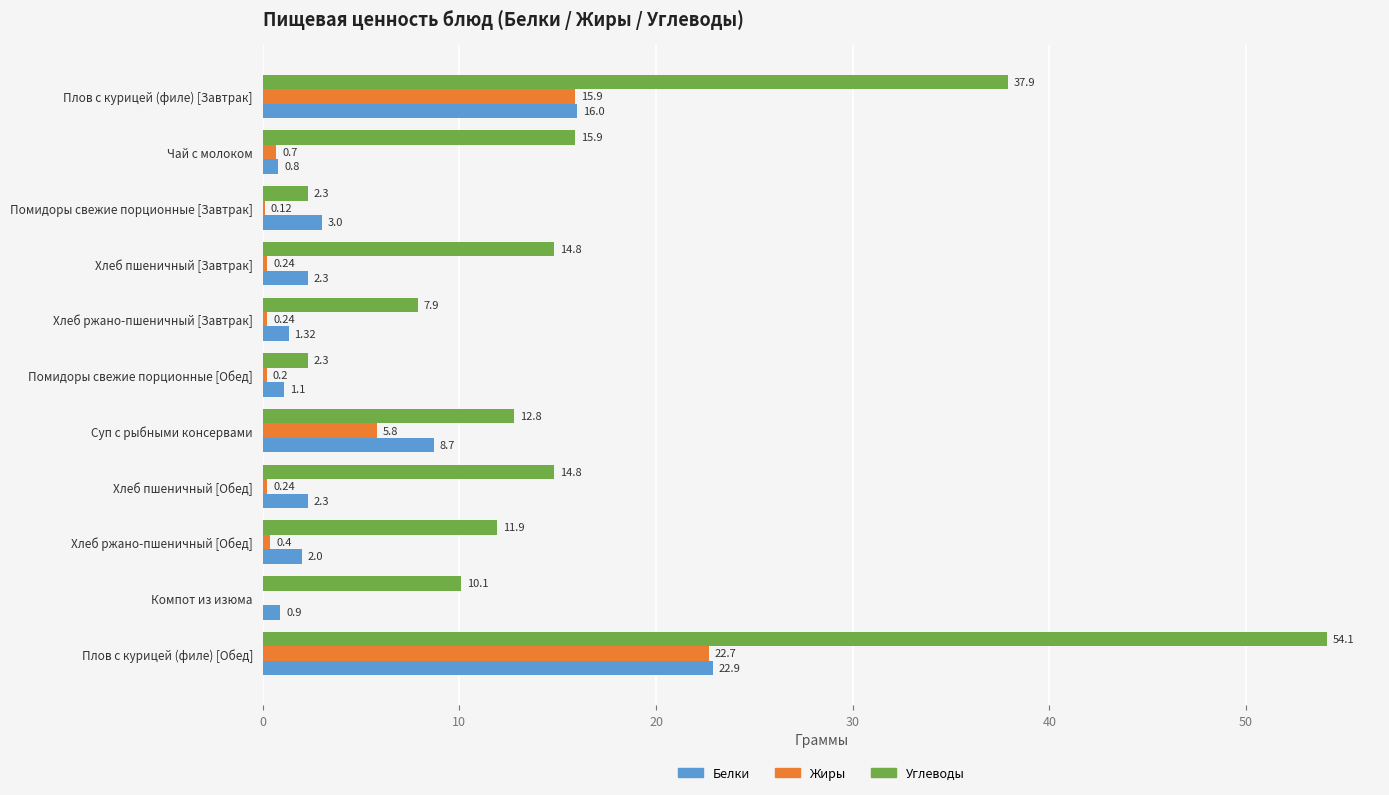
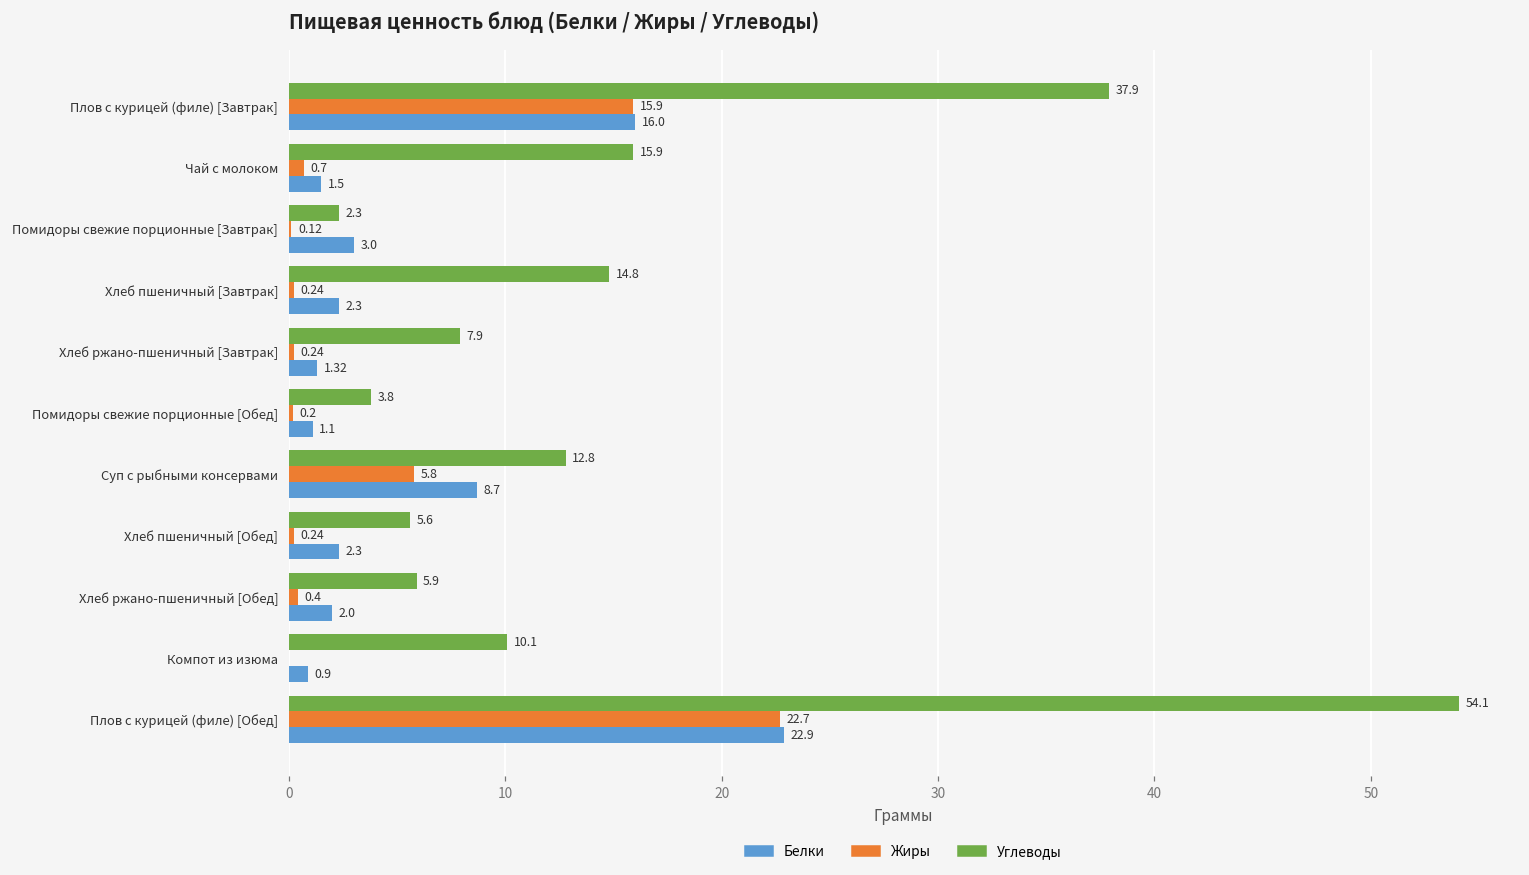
  {
    "Белки": {
      "Плов с курицей (филе) [Завтрак]": 16.0,
-     "Чай с молоком": 0.8,
+     "Чай с молоком": 1.5,
      "Помидоры свежие порционные [Завтрак]": 3.0,
      "Хлеб пшеничный [Завтрак]": 2.3,
      "Хлеб ржано-пшеничный [Завтрак]": 1.32,
      "Помидоры свежие порционные [Обед]": 1.1,
      "Суп с рыбными консервами": 8.7,
      "Хлеб пшеничный [Обед]": 2.3,
      "Хлеб ржано-пшеничный [Обед]": 2.0,
      "Компот из изюма": 0.9,
      "Плов с курицей (филе) [Обед]": 22.9
    },
    "Жиры": {
      "Плов с курицей (филе) [Завтрак]": 15.9,
      "Чай с молоком": 0.7,
      "Помидоры свежие порционные [Завтрак]": 0.12,
      "Хлеб пшеничный [Завтрак]": 0.24,
      "Хлеб ржано-пшеничный [Завтрак]": 0.24,
      "Помидоры свежие порционные [Обед]": 0.2,
      "Суп с рыбными консервами": 5.8,
      "Хлеб пшеничный [Обед]": 0.24,
      "Хлеб ржано-пшеничный [Обед]": 0.4,
      "Плов с курицей (филе) [Обед]": 22.7
    },
    "Углеводы": {
      "Плов с курицей (филе) [Завтрак]": 37.9,
      "Чай с молоком": 15.9,
      "Помидоры свежие порционные [Завтрак]": 2.3,
      "Хлеб пшеничный [Завтрак]": 14.8,
      "Хлеб ржано-пшеничный [Завтрак]": 7.9,
-     "Помидоры свежие порционные [Обед]": 2.3,
+     "Помидоры свежие порционные [Обед]": 3.8,
      "Суп с рыбными консервами": 12.8,
-     "Хлеб пшеничный [Обед]": 14.8,
-     "Хлеб ржано-пшеничный [Обед]": 11.9,
+     "Хлеб пшеничный [Обед]": 5.6,
+     "Хлеб ржано-пшеничный [Обед]": 5.9,
      "Компот из изюма": 10.1,
      "Плов с курицей (филе) [Обед]": 54.1
    }
  }
